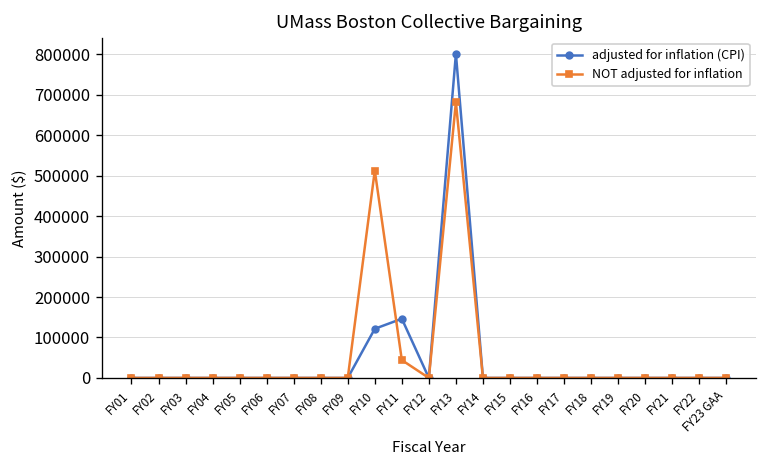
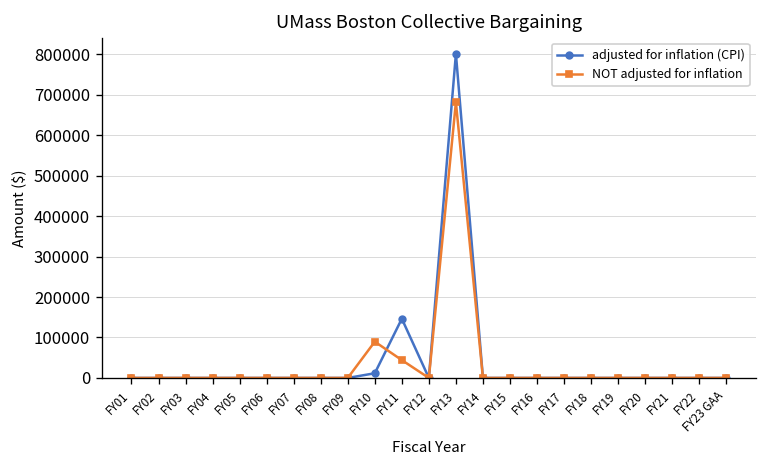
  {
    "adjusted for inflation (CPI)": {
-     "FY10": 120000,
+     "FY10": 10000,
      "FY11": 150000,
      "FY13": 800000
    },
    "NOT adjusted for inflation": {
-     "FY10": 510000,
+     "FY10": 90000,
      "FY11": 40000,
      "FY13": 680000
    }
  }
